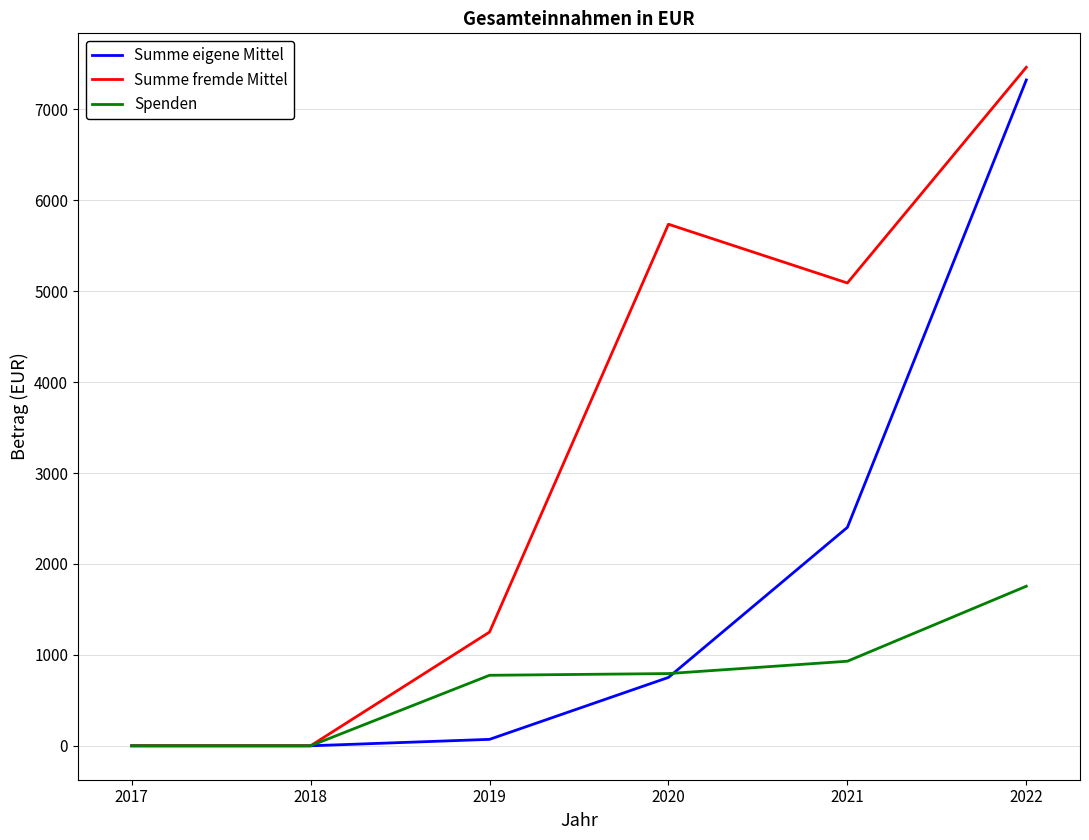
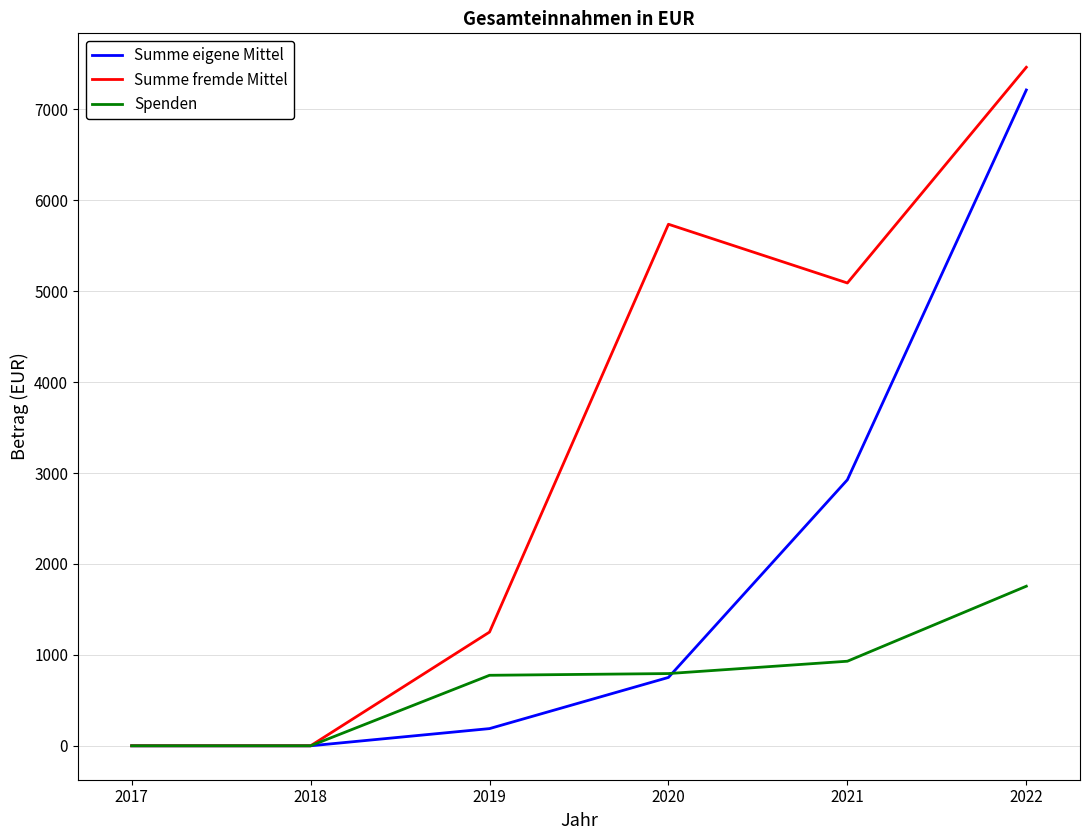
  {
    "Summe eigene Mittel": {
-     "2019": 100,
+     "2019": 200,
      "2020": 800,
-     "2021": 2400,
-     "2022": 7300
+     "2021": 2900,
+     "2022": 7200
    },
    "Summe fremde Mittel": {
      "2019": 1300,
      "2020": 5700,
      "2021": 5100,
      "2022": 7500
    },
    "Spenden": {
      "2019": 800,
      "2020": 800,
      "2021": 900,
      "2022": 1800
    }
  }
